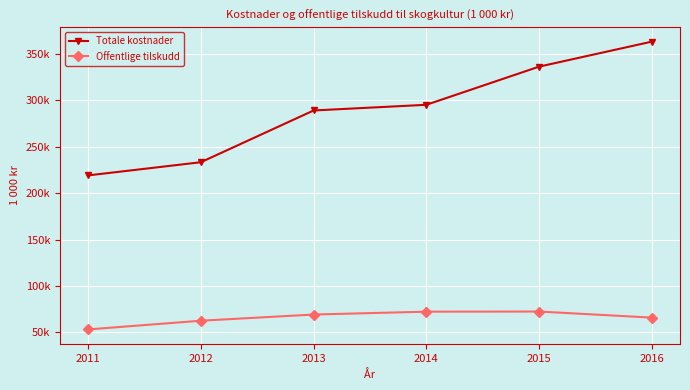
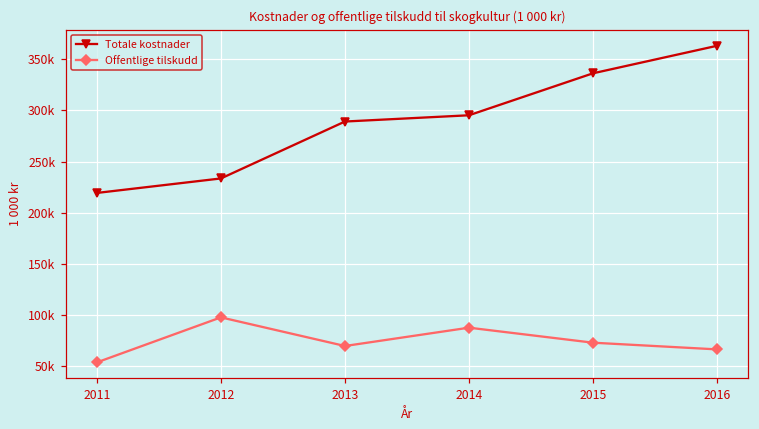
  {
    "Totale kostnader": {
      "2011": 220000,
      "2012": 230000,
      "2013": 290000,
      "2014": 300000,
      "2015": 340000,
      "2016": 360000
    },
    "Offentlige tilskudd": {
      "2011": 50000,
-     "2012": 60000,
+     "2012": 100000,
      "2013": 70000,
-     "2014": 70000,
+     "2014": 90000,
      "2015": 70000,
      "2016": 70000
    }
  }
